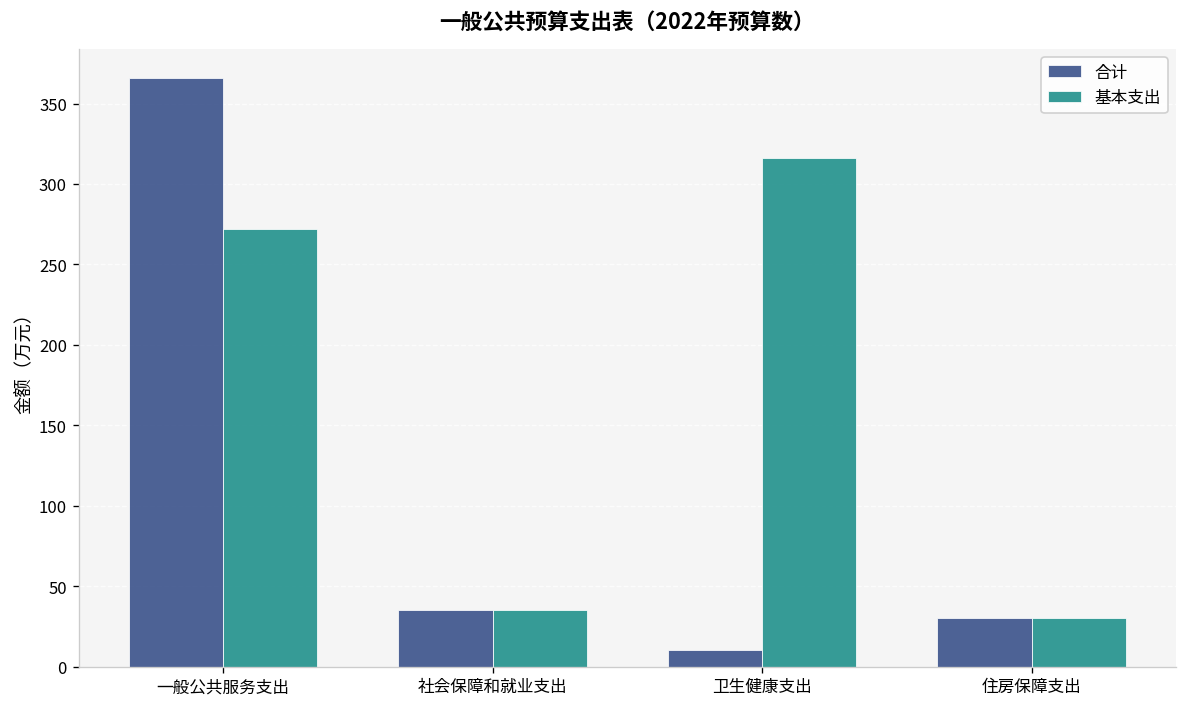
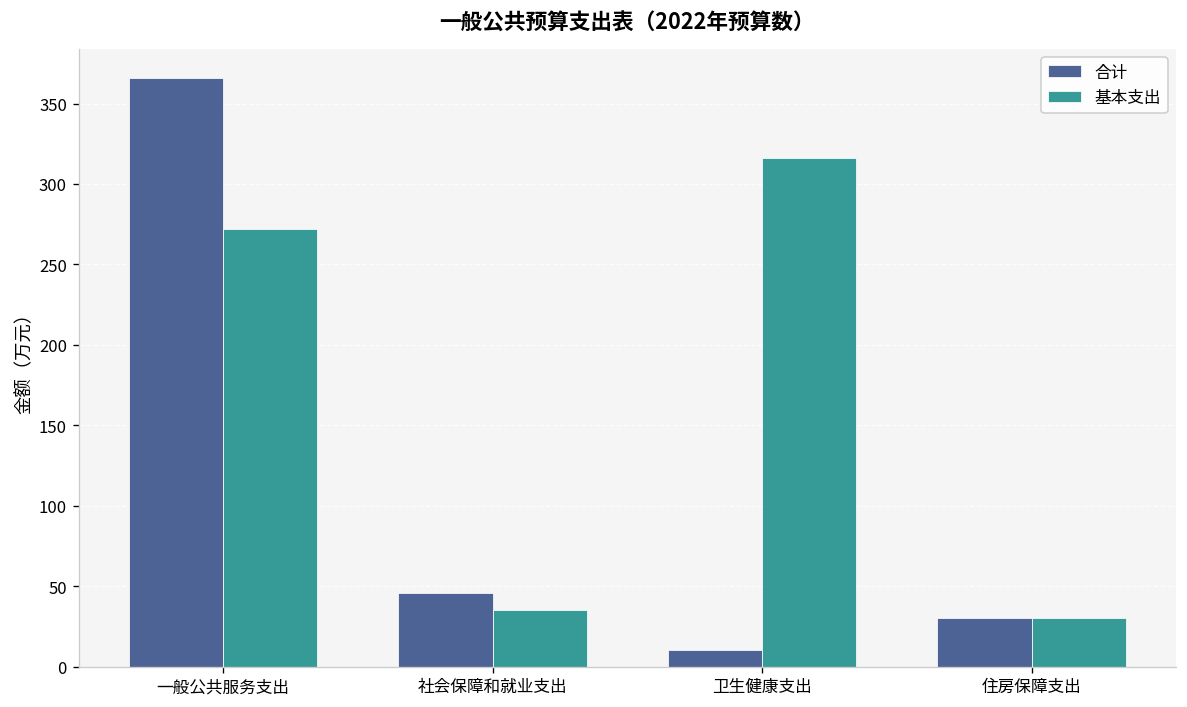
  {
    "合计": {
      "一般公共服务支出": 366,
-     "社会保障和就业支出": 35,
+     "社会保障和就业支出": 46,
      "卫生健康支出": 10,
      "住房保障支出": 30
    },
    "基本支出": {
      "一般公共服务支出": 272,
      "社会保障和就业支出": 35,
      "卫生健康支出": 316,
      "住房保障支出": 30
    }
  }
